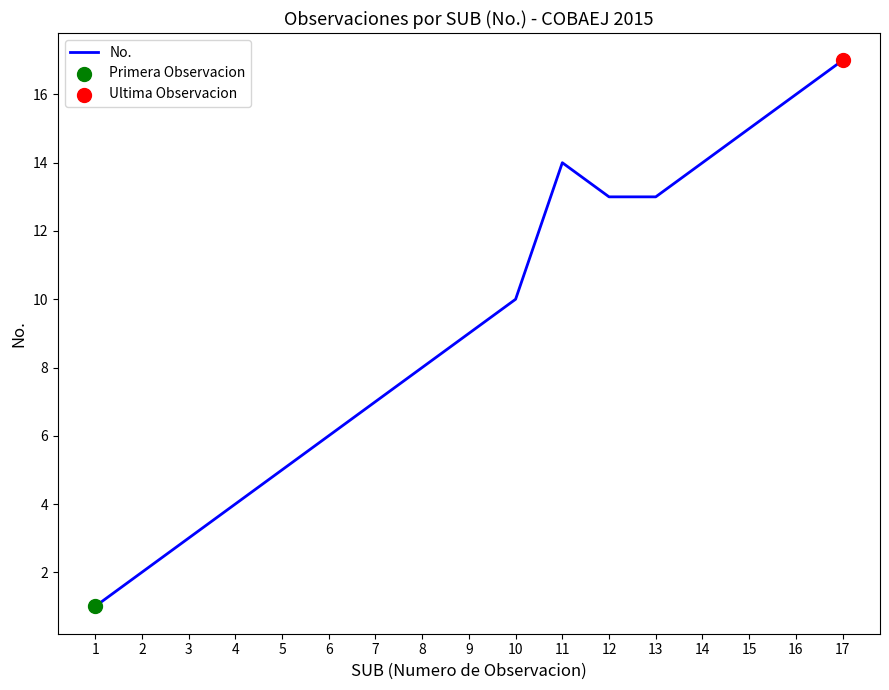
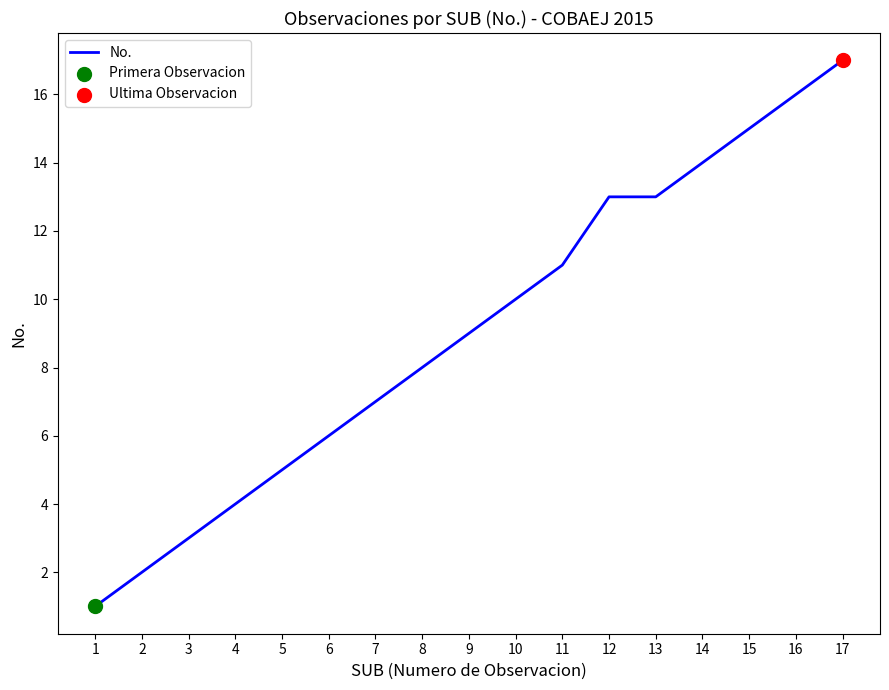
  {
    "No.": {
      "2": 2,
      "3": 3,
      "4": 4,
      "5": 5,
      "6": 6,
      "7": 7,
      "8": 8,
      "9": 9,
      "10": 10,
-     "11": 14,
+     "11": 11,
      "12": 13,
      "13": 13,
      "14": 14,
      "15": 15,
      "16": 16
    }
  }
